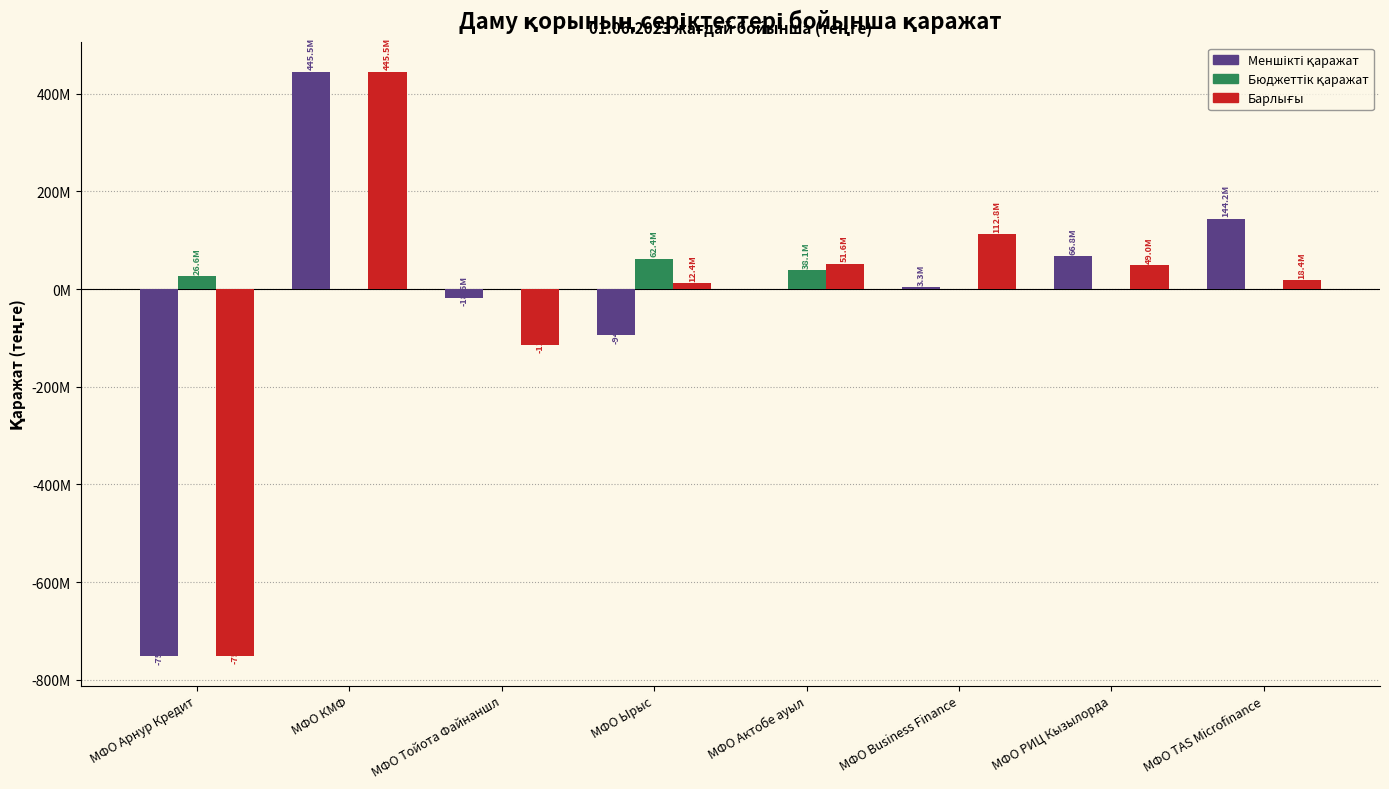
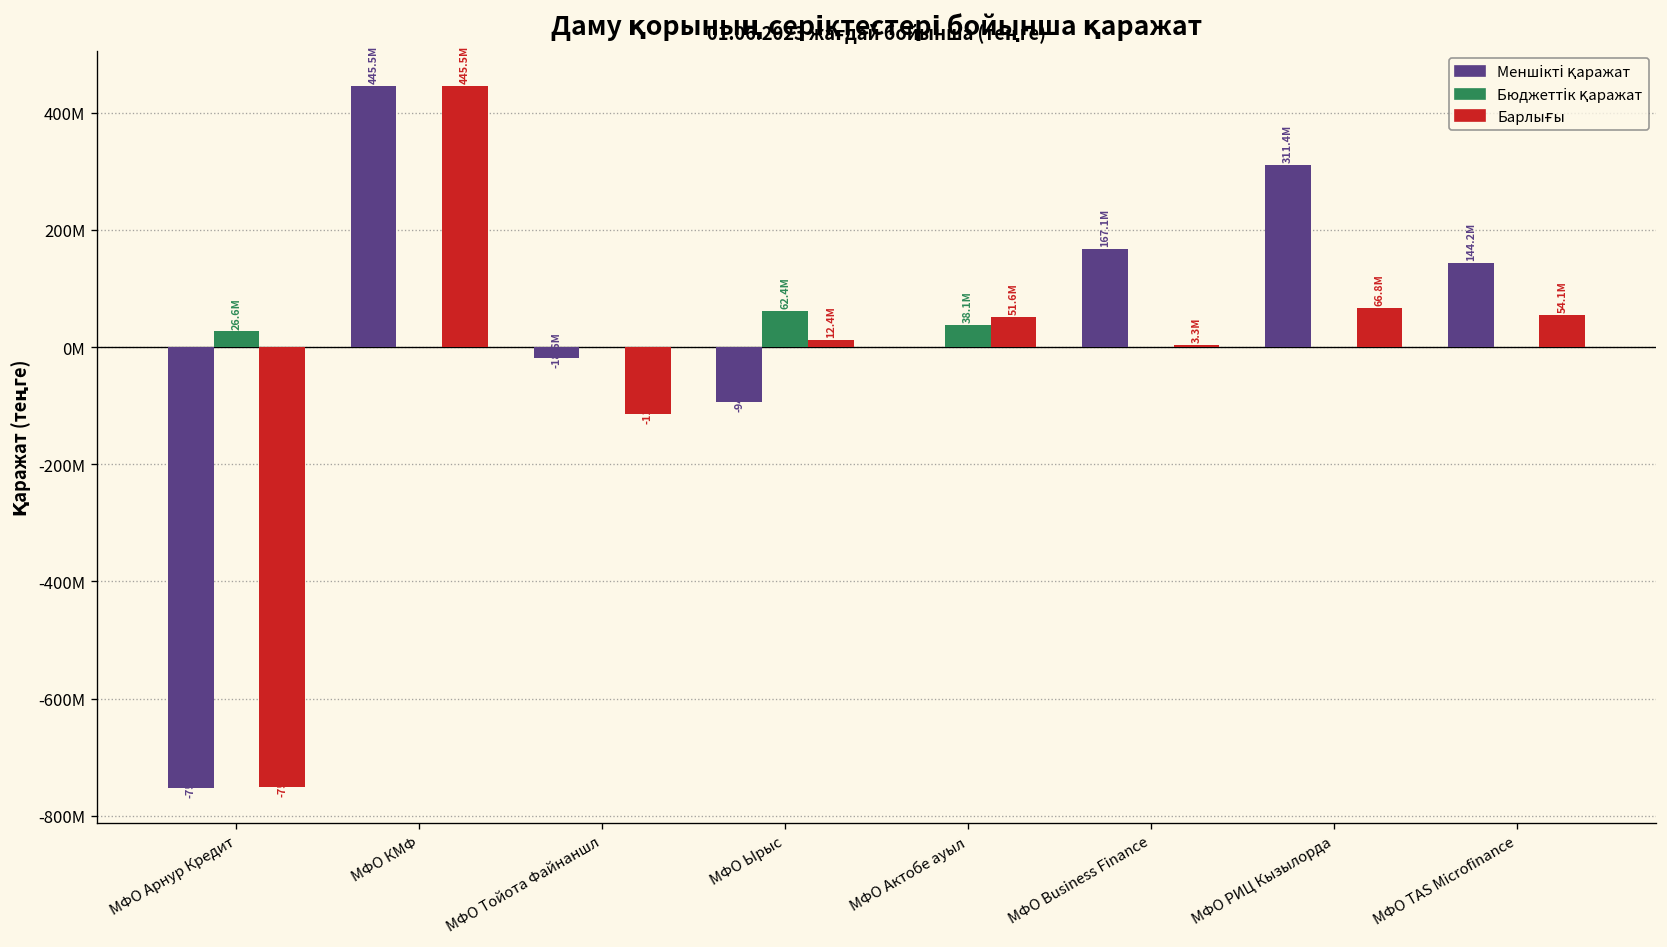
  {
    "Меншікті қаражат": {
      "МФО КМФ": "445.5M",
      "МФО Тойота Файнаншл": "-18.6M",
-     "МФО Business Finance": "3.3M",
-     "МФО РИЦ Кызылорда": "66.8M",
+     "МФО Business Finance": "167.1M",
+     "МФО РИЦ Кызылорда": "311.4M",
      "МФО TAS Microfinance": "144.2M"
    },
    "Бюджеттік қаражат": {
      "МФО Арнур Кредит": "26.6M",
      "МФО Ырыс": "62.4M",
      "МФО Актобе ауыл": "38.1M"
    },
    "Барлығы": {
      "МФО КМФ": "445.5M",
      "МФО Ырыс": "12.4M",
      "МФО Актобе ауыл": "51.6M",
-     "МФО Business Finance": "112.8M",
-     "МФО РИЦ Кызылорда": "49.0M",
-     "МФО TAS Microfinance": "18.4M"
+     "МФО Business Finance": "3.3M",
+     "МФО РИЦ Кызылорда": "66.8M",
+     "МФО TAS Microfinance": "54.1M"
    }
  }
